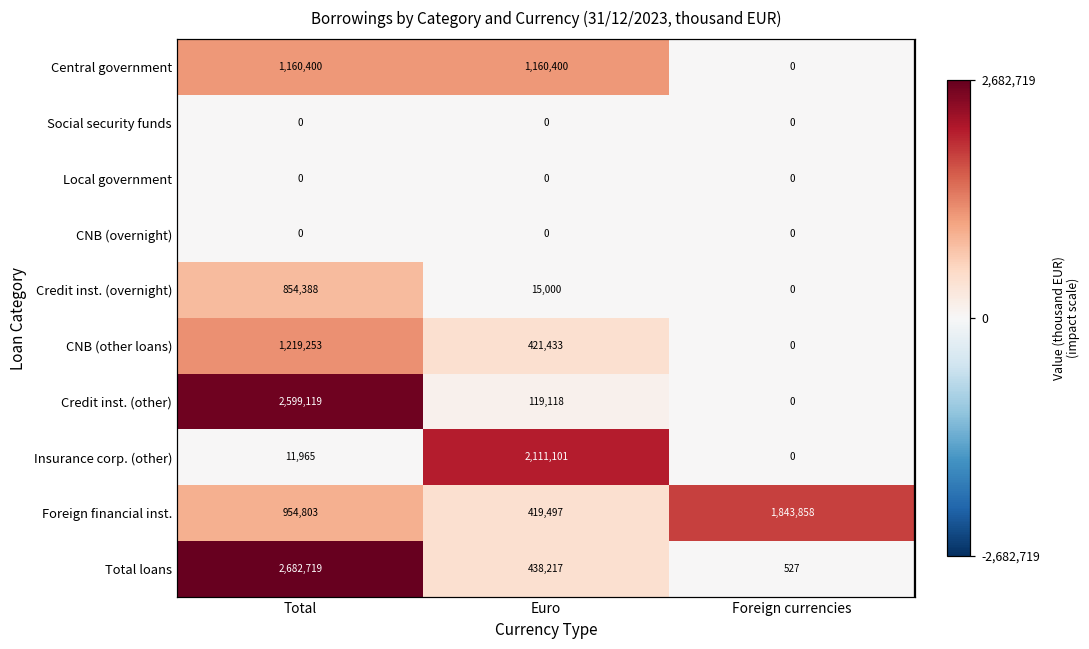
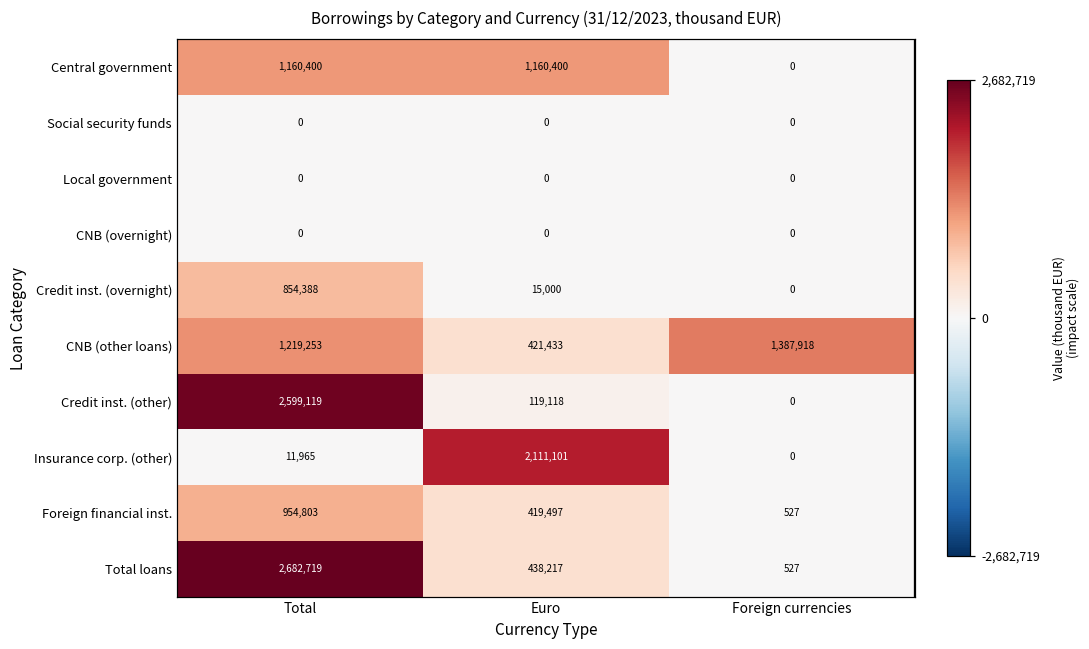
  {
    "Central government": {
      "Total": "1,160,400",
      "Euro": "1,160,400",
      "Foreign currencies": "0"
    },
    "Social security funds": {
      "Total": "0",
      "Euro": "0",
      "Foreign currencies": "0"
    },
    "Local government": {
      "Total": "0",
      "Euro": "0",
      "Foreign currencies": "0"
    },
    "CNB (overnight)": {
      "Total": "0",
      "Euro": "0",
      "Foreign currencies": "0"
    },
    "Credit inst. (overnight)": {
      "Total": "854,388",
      "Euro": "15,000",
      "Foreign currencies": "0"
    },
    "CNB (other loans)": {
      "Total": "1,219,253",
      "Euro": "421,433",
-     "Foreign currencies": "0"
+     "Foreign currencies": "1,387,918"
    },
    "Credit inst. (other)": {
      "Total": "2,599,119",
      "Euro": "119,118",
      "Foreign currencies": "0"
    },
    "Insurance corp. (other)": {
      "Total": "11,965",
      "Euro": "2,111,101",
      "Foreign currencies": "0"
    },
    "Foreign financial inst.": {
      "Total": "954,803",
      "Euro": "419,497",
-     "Foreign currencies": "1,843,858"
+     "Foreign currencies": "527"
    },
    "Total loans": {
      "Total": "2,682,719",
      "Euro": "438,217",
      "Foreign currencies": "527"
    }
  }
